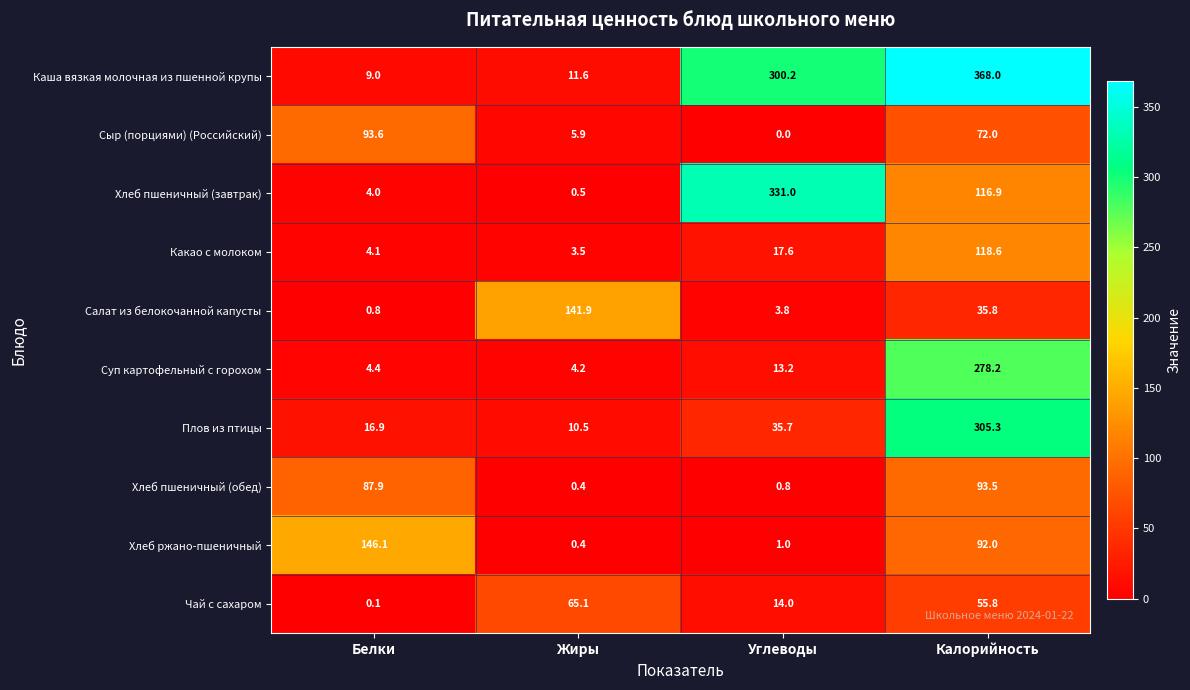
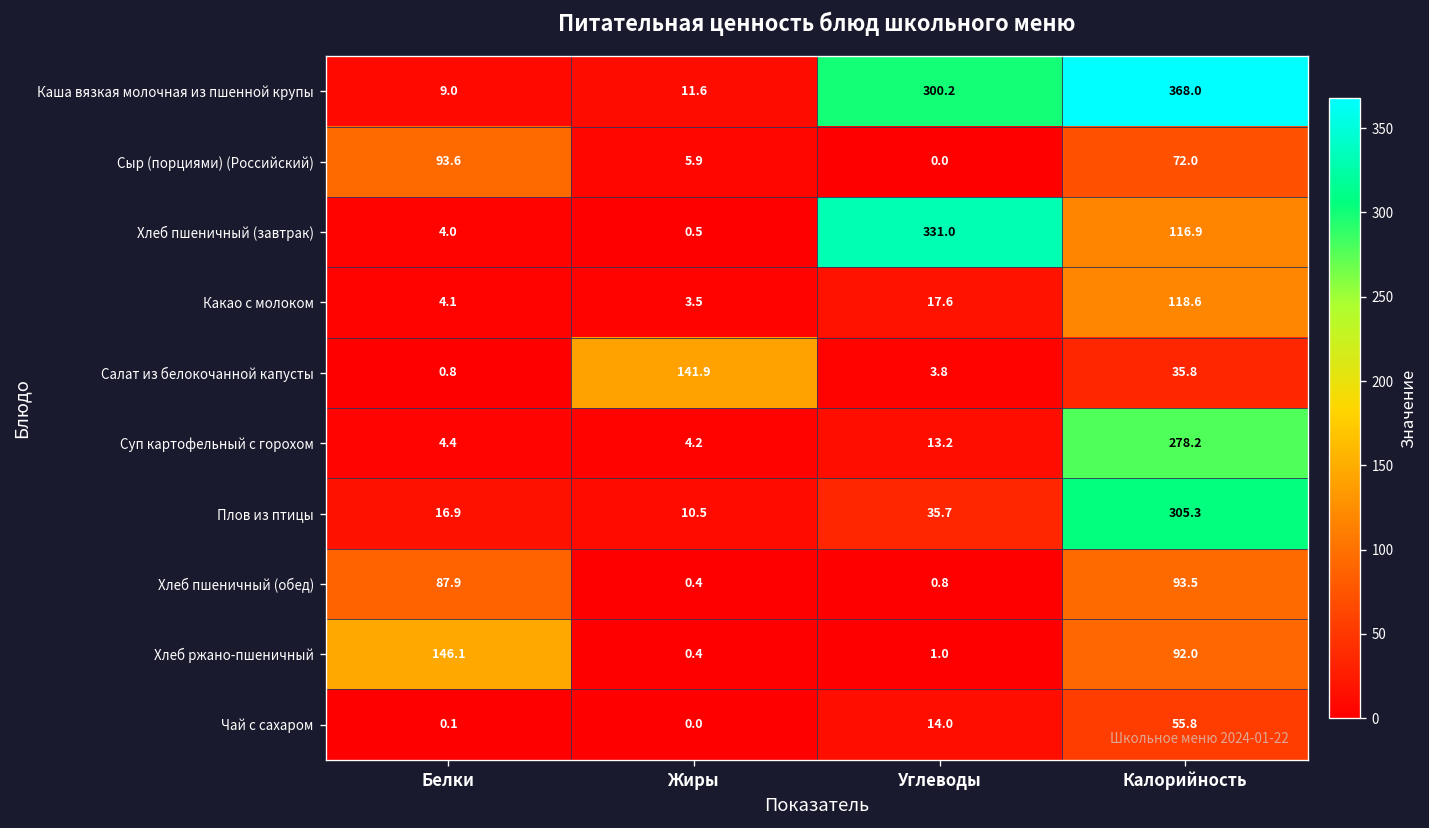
  {
    "Каша вязкая молочная из пшенной крупы": {
      "Белки": 9.0,
      "Жиры": 11.6,
      "Углеводы": 300.2,
      "Калорийность": 368.0
    },
    "Сыр (порциями) (Российский)": {
      "Белки": 93.6,
      "Жиры": 5.9,
      "Углеводы": 0.0,
      "Калорийность": 72.0
    },
    "Хлеб пшеничный (завтрак)": {
      "Белки": 4.0,
      "Жиры": 0.5,
      "Углеводы": 331.0,
      "Калорийность": 116.9
    },
    "Какао с молоком": {
      "Белки": 4.1,
      "Жиры": 3.5,
      "Углеводы": 17.6,
      "Калорийность": 118.6
    },
    "Салат из белокочанной капусты": {
      "Белки": 0.8,
      "Жиры": 141.9,
      "Углеводы": 3.8,
      "Калорийность": 35.8
    },
    "Суп картофельный с горохом": {
      "Белки": 4.4,
      "Жиры": 4.2,
      "Углеводы": 13.2,
      "Калорийность": 278.2
    },
    "Плов из птицы": {
      "Белки": 16.9,
      "Жиры": 10.5,
      "Углеводы": 35.7,
      "Калорийность": 305.3
    },
    "Хлеб пшеничный (обед)": {
      "Белки": 87.9,
      "Жиры": 0.4,
      "Углеводы": 0.8,
      "Калорийность": 93.5
    },
    "Хлеб ржано-пшеничный": {
      "Белки": 146.1,
      "Жиры": 0.4,
      "Углеводы": 1.0,
      "Калорийность": 92.0
    },
    "Чай с сахаром": {
      "Белки": 0.1,
-     "Жиры": 65.1,
+     "Жиры": 0.0,
      "Углеводы": 14.0
    }
  }
